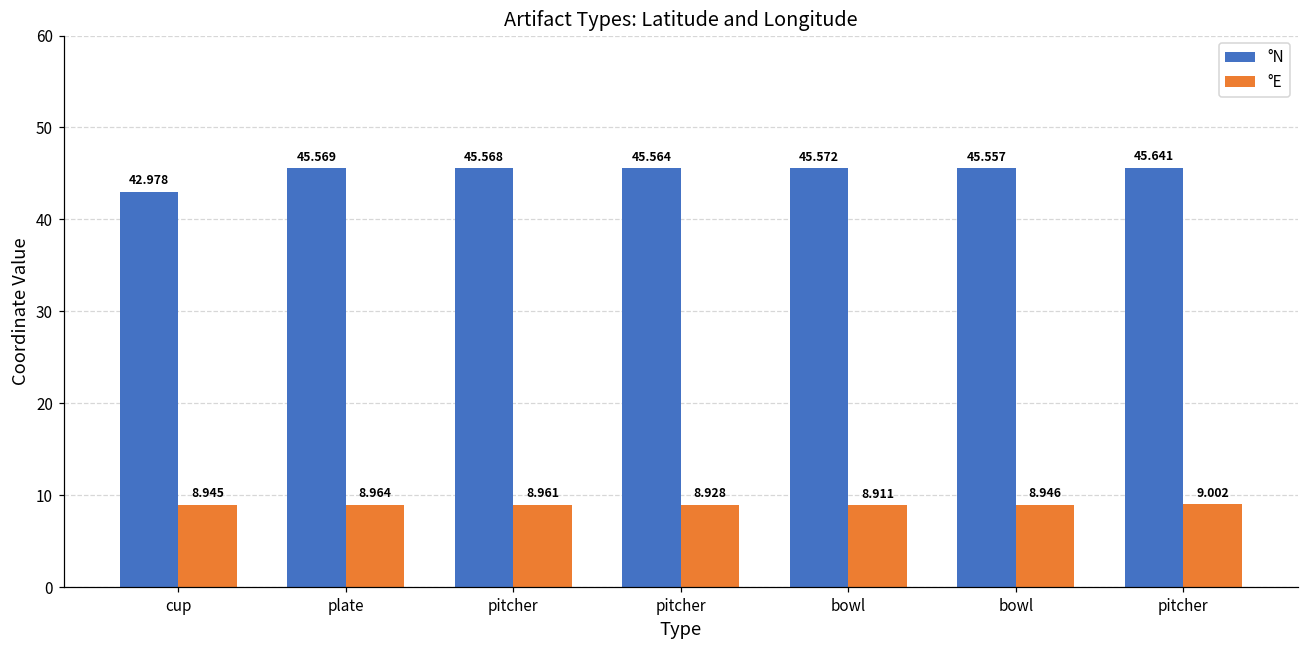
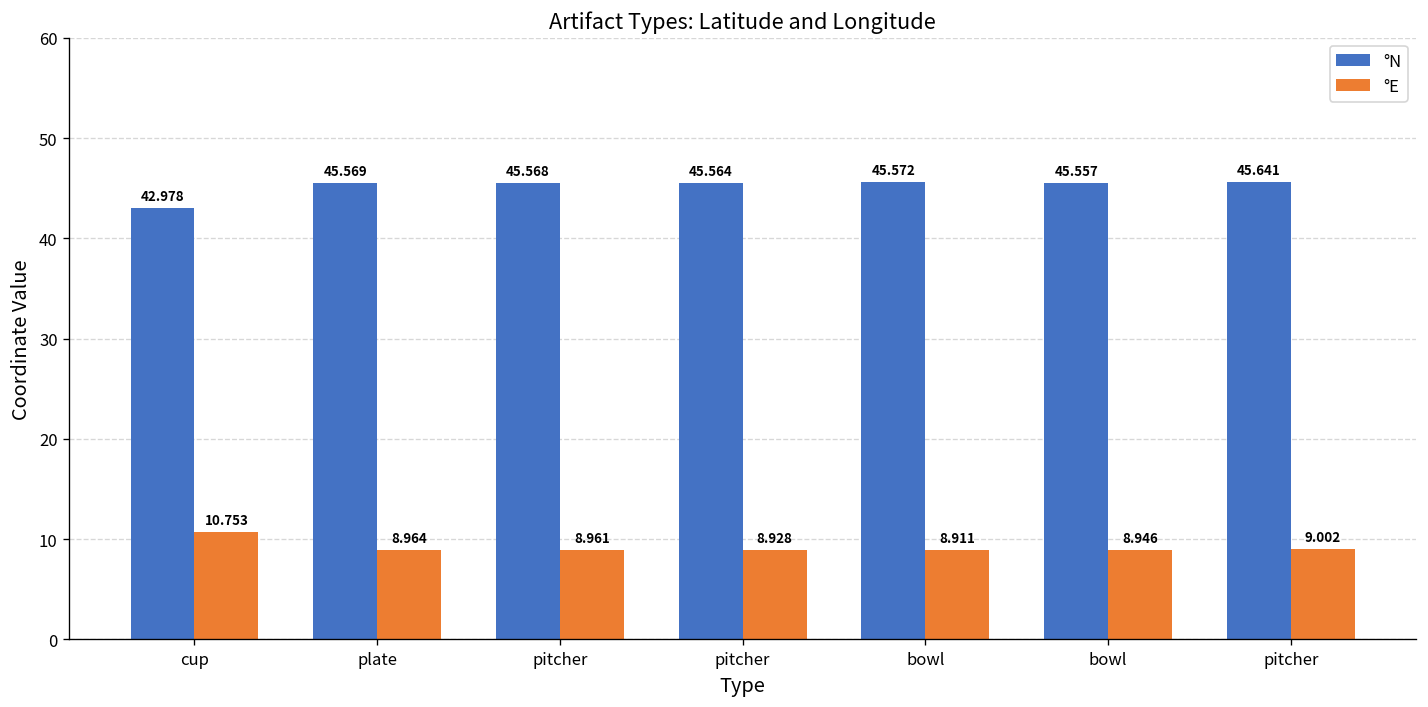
  {
    "°N": {
      "cup": 42.978,
      "plate": 45.569
    },
    "°E": {
-     "cup": 8.945,
+     "cup": 10.753,
      "plate": 8.964
    }
  }
